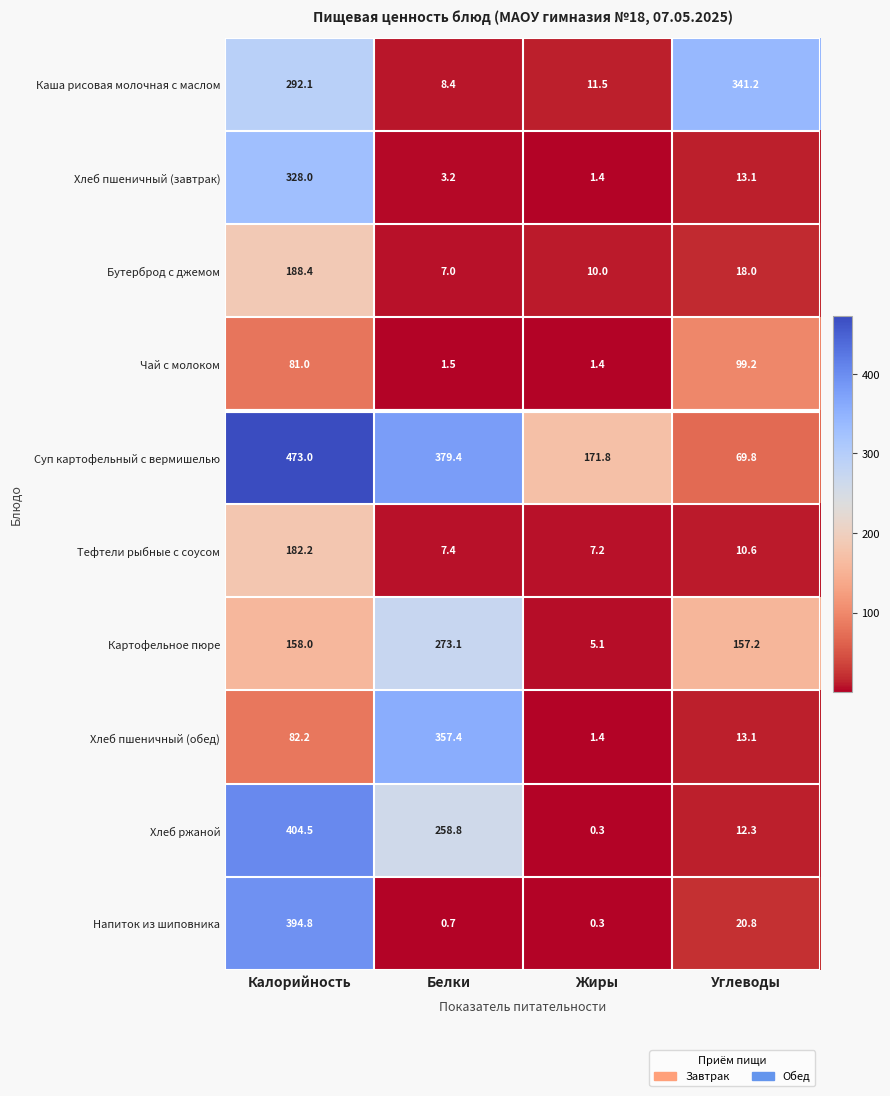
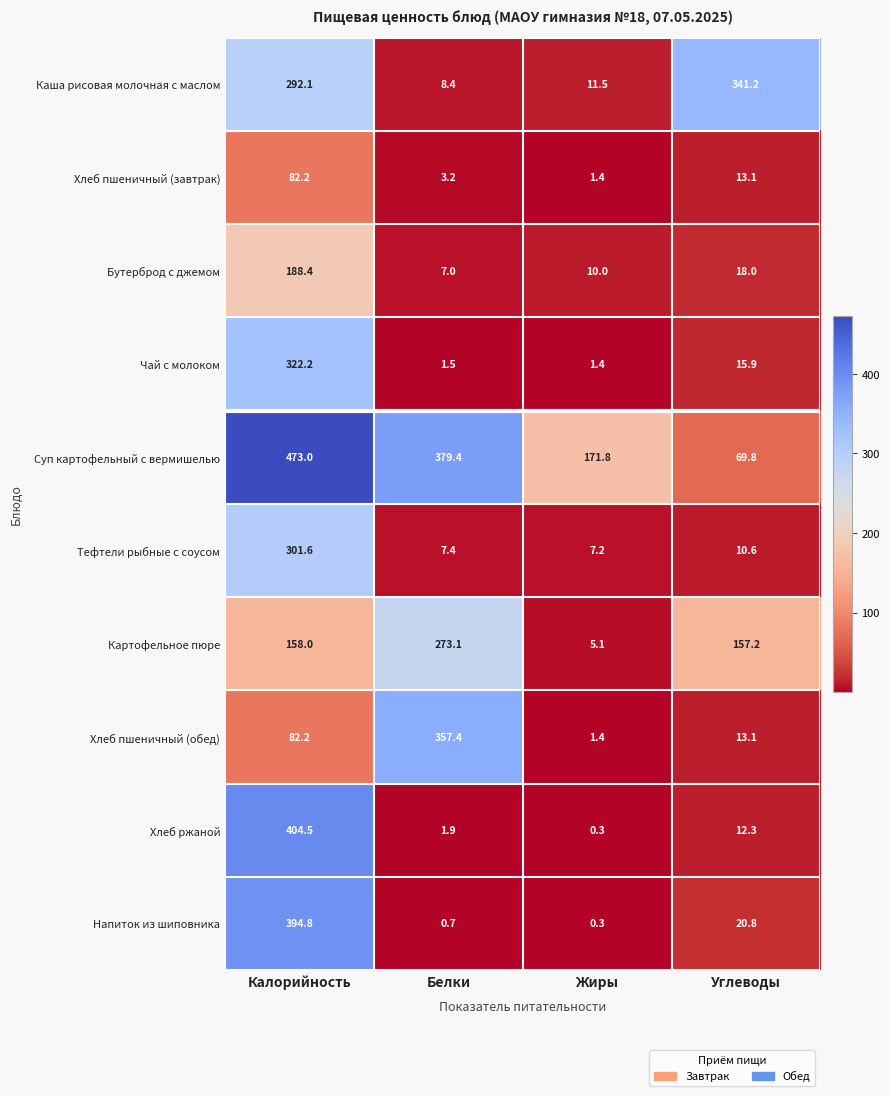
  {
    "Каша рисовая молочная с маслом": {
      "Калорийность": 292.1,
      "Белки": 8.4,
      "Жиры": 11.5,
      "Углеводы": 341.2
    },
    "Хлеб пшеничный (завтрак)": {
-     "Калорийность": 328.0,
+     "Калорийность": 82.2,
      "Белки": 3.2,
      "Жиры": 1.4,
      "Углеводы": 13.1
    },
    "Бутерброд с джемом": {
      "Калорийность": 188.4,
      "Белки": 7.0,
      "Жиры": 10.0,
      "Углеводы": 18.0
    },
    "Чай с молоком": {
-     "Калорийность": 81.0,
+     "Калорийность": 322.2,
      "Белки": 1.5,
      "Жиры": 1.4,
-     "Углеводы": 99.2
+     "Углеводы": 15.9
    },
    "Суп картофельный с вермишелью": {
      "Калорийность": 473.0,
      "Белки": 379.4,
      "Жиры": 171.8,
      "Углеводы": 69.8
    },
    "Тефтели рыбные с соусом": {
-     "Калорийность": 182.2,
+     "Калорийность": 301.6,
      "Белки": 7.4,
      "Жиры": 7.2,
      "Углеводы": 10.6
    },
    "Картофельное пюре": {
      "Калорийность": 158.0,
      "Белки": 273.1,
      "Жиры": 5.1,
      "Углеводы": 157.2
    },
    "Хлеб пшеничный (обед)": {
      "Калорийность": 82.2,
      "Белки": 357.4,
      "Жиры": 1.4,
      "Углеводы": 13.1
    },
    "Хлеб ржаной": {
      "Калорийность": 404.5,
-     "Белки": 258.8,
+     "Белки": 1.9,
      "Жиры": 0.3,
      "Углеводы": 12.3
    },
    "Напиток из шиповника": {
      "Калорийность": 394.8,
      "Белки": 0.7,
      "Жиры": 0.3,
      "Углеводы": 20.8
    }
  }
